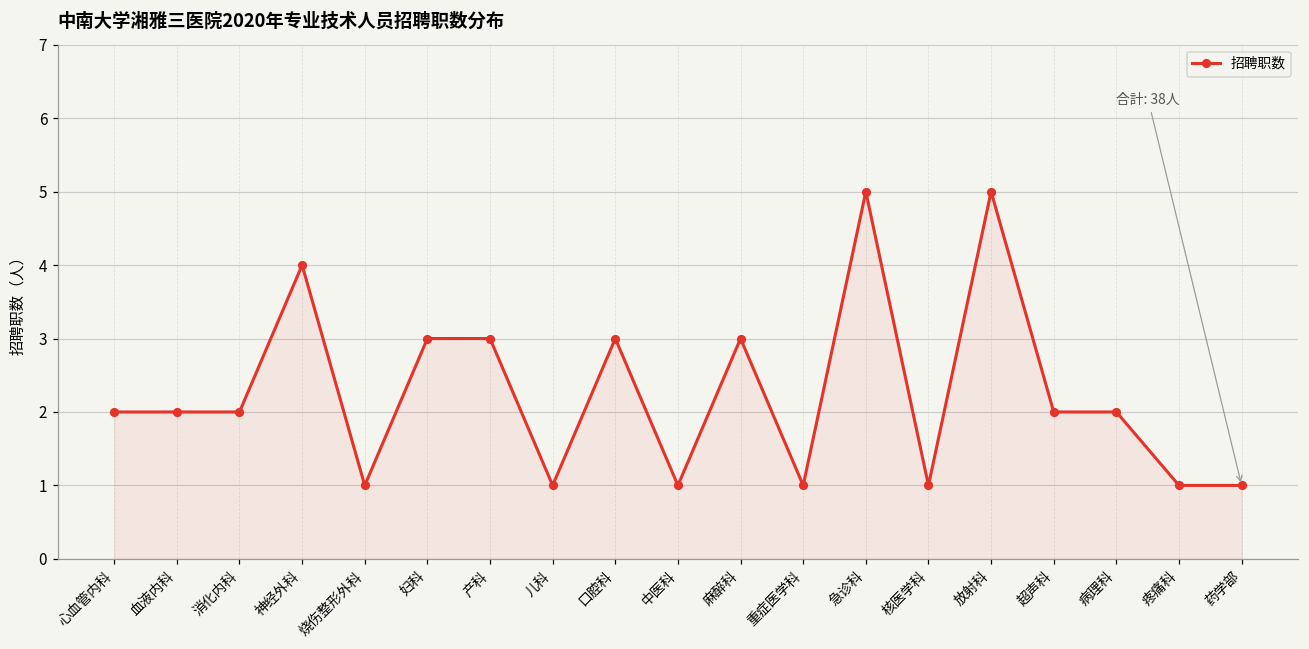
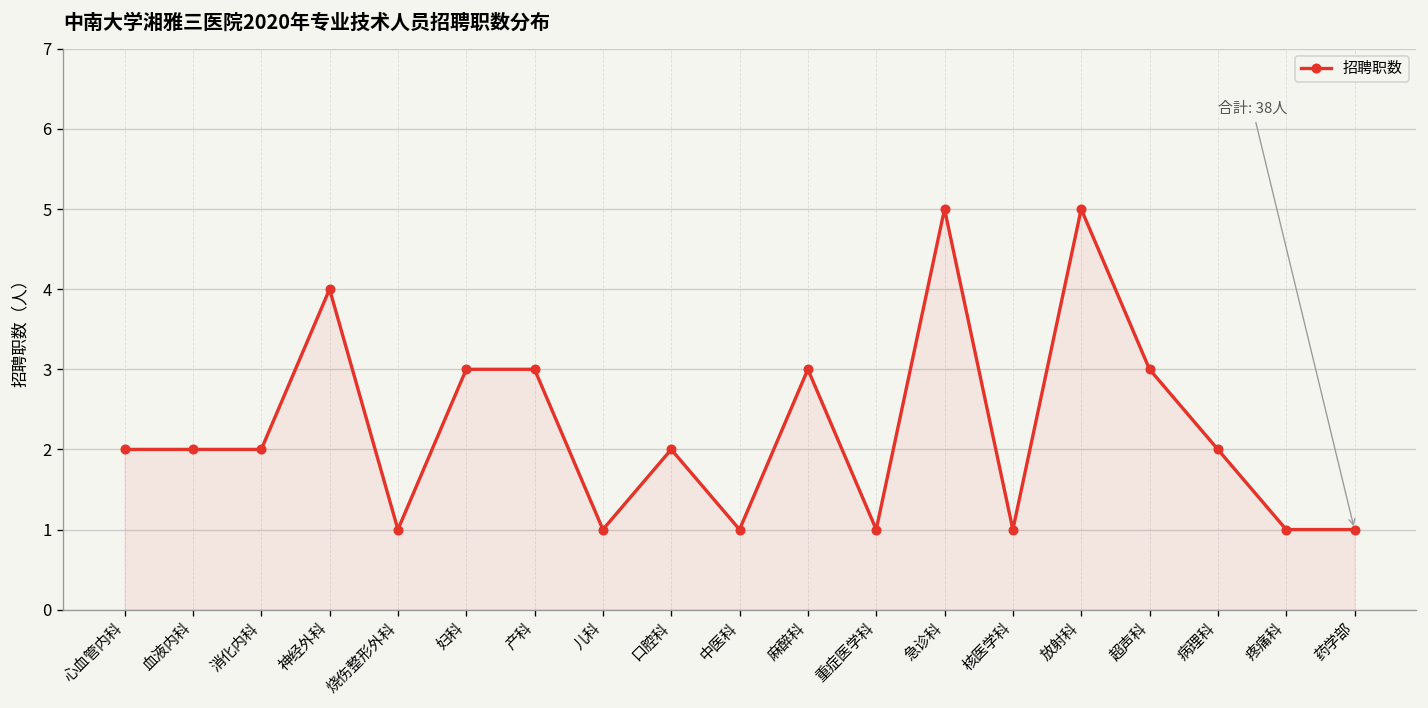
  {
    "心血管内科": 2,
    "血液内科": 2,
    "消化内科": 2,
    "神经外科": 4,
    "烧伤整形外科": 1,
    "妇科": 3,
    "产科": 3,
    "儿科": 1,
-   "口腔科": 3,
+   "口腔科": 2,
    "中医科": 1,
    "麻醉科": 3,
    "重症医学科": 1,
    "急诊科": 5,
    "核医学科": 1,
    "放射科": 5,
-   "超声科": 2,
+   "超声科": 3,
    "疼痛科": 1,
    "药学部": 1
  }
